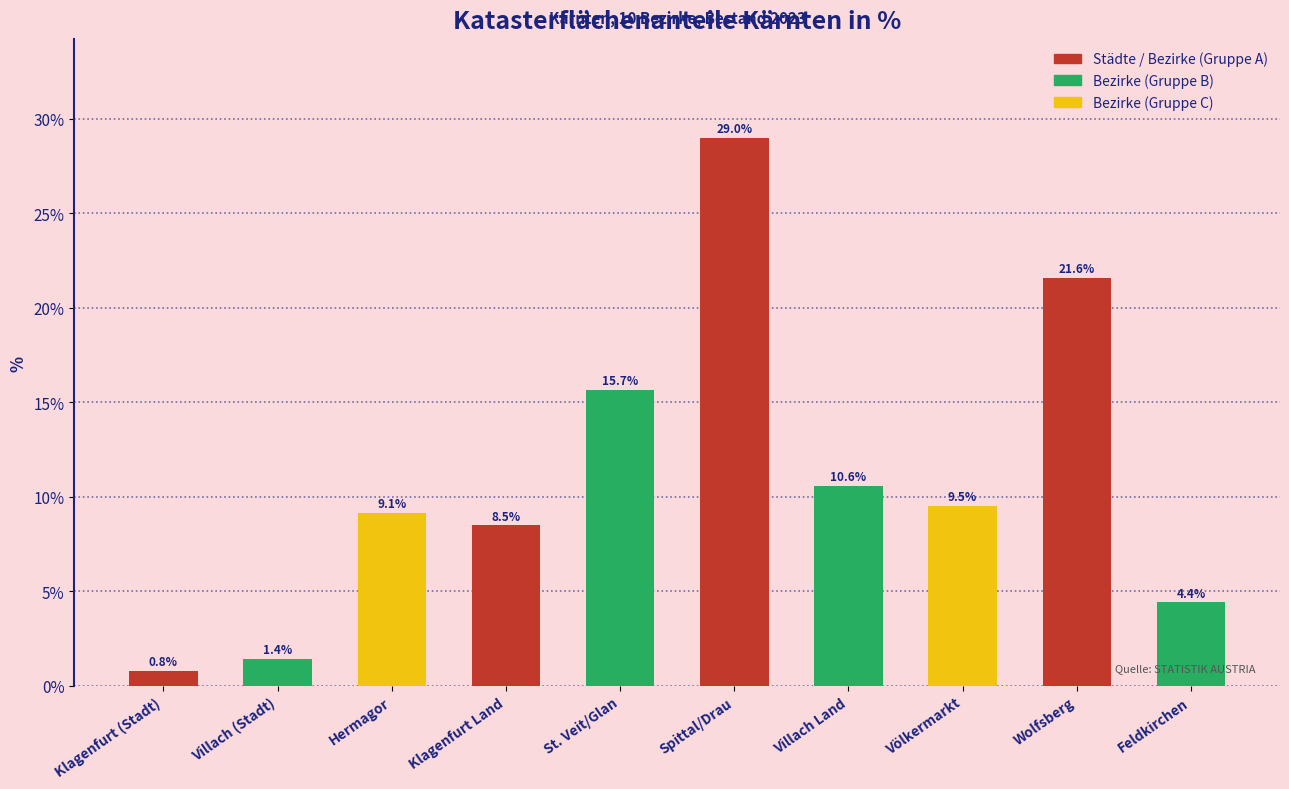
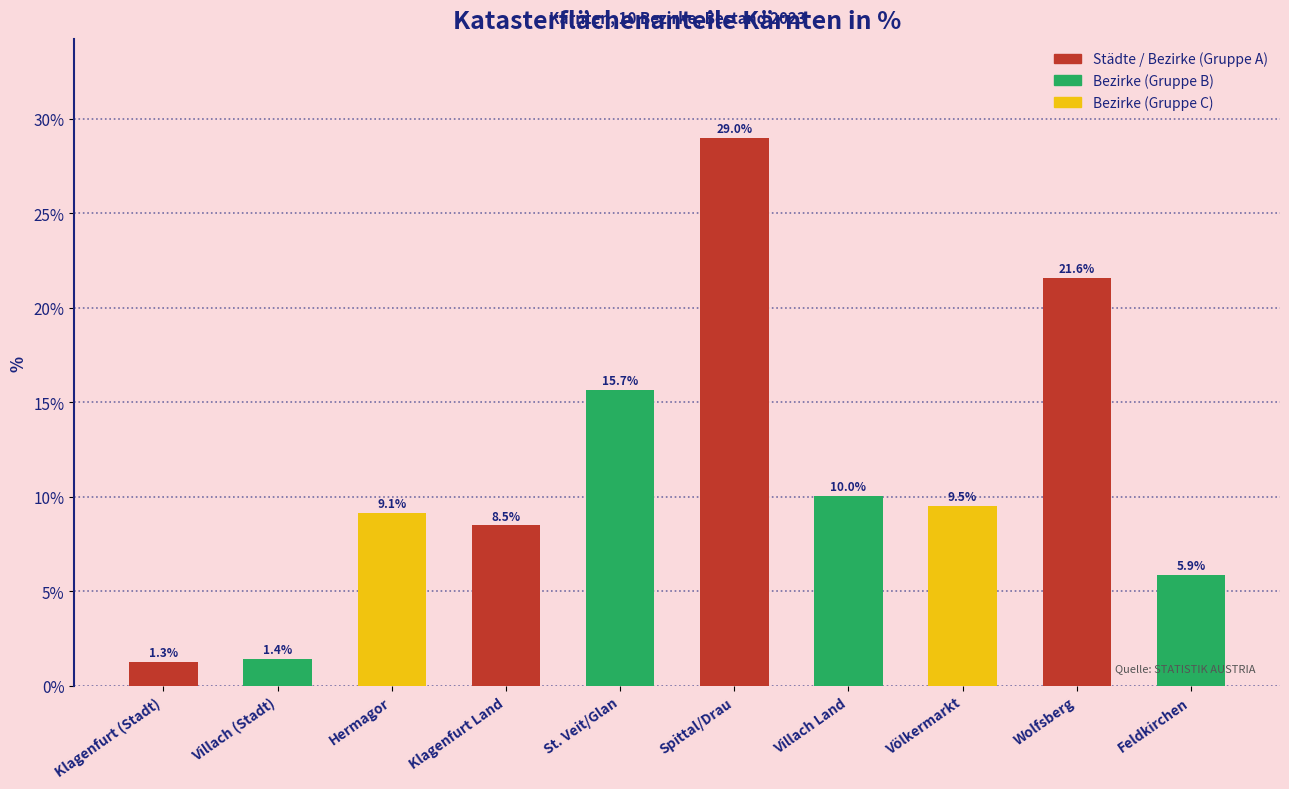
  {
-   "Klagenfurt (Stadt)": "0.8%",
+   "Klagenfurt (Stadt)": "1.3%",
    "Villach (Stadt)": "1.4%",
    "Hermagor": "9.1%",
    "Klagenfurt Land": "8.5%",
    "St. Veit/Glan": "15.7%",
    "Spittal/Drau": "29.0%",
-   "Villach Land": "10.6%",
+   "Villach Land": "10.0%",
    "Völkermarkt": "9.5%",
    "Wolfsberg": "21.6%",
-   "Feldkirchen": "4.4%"
+   "Feldkirchen": "5.9%"
  }
